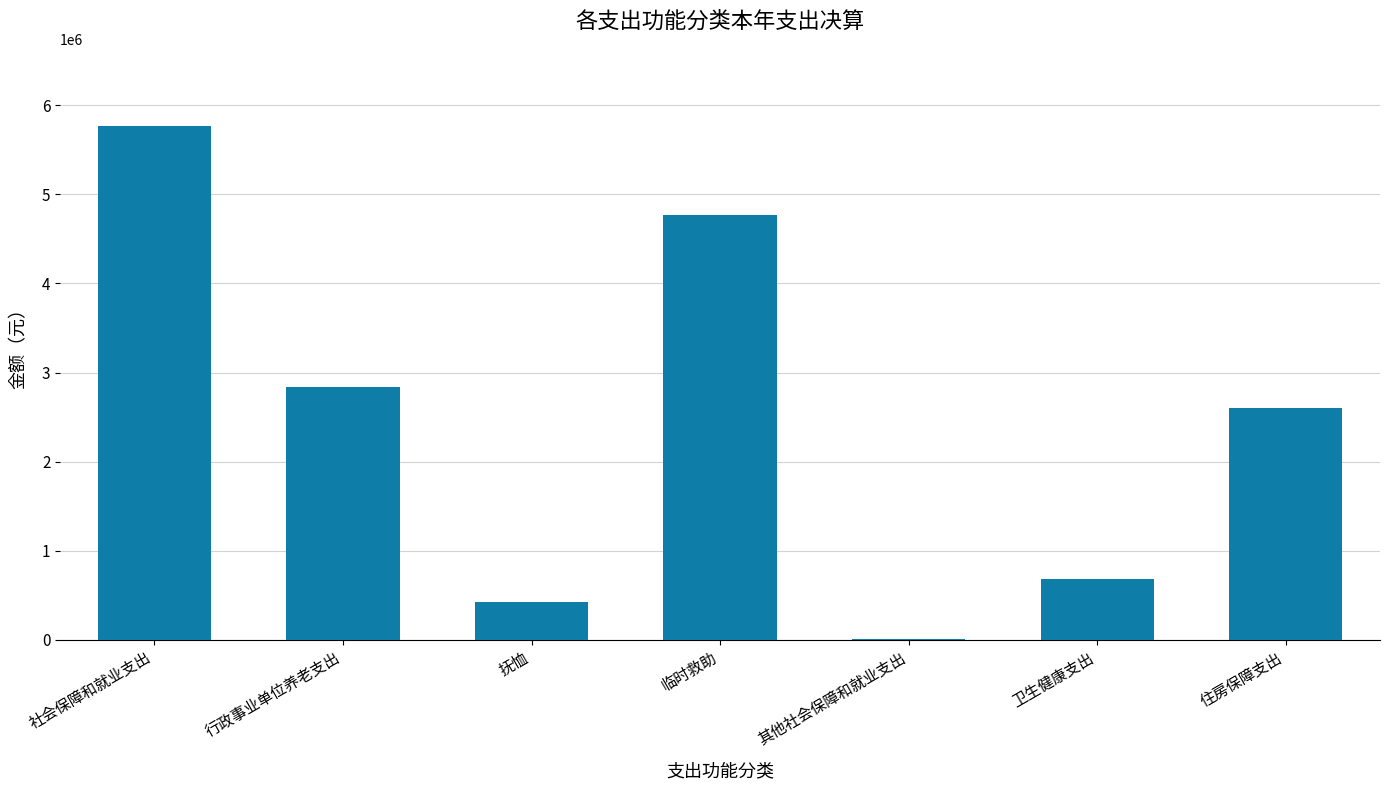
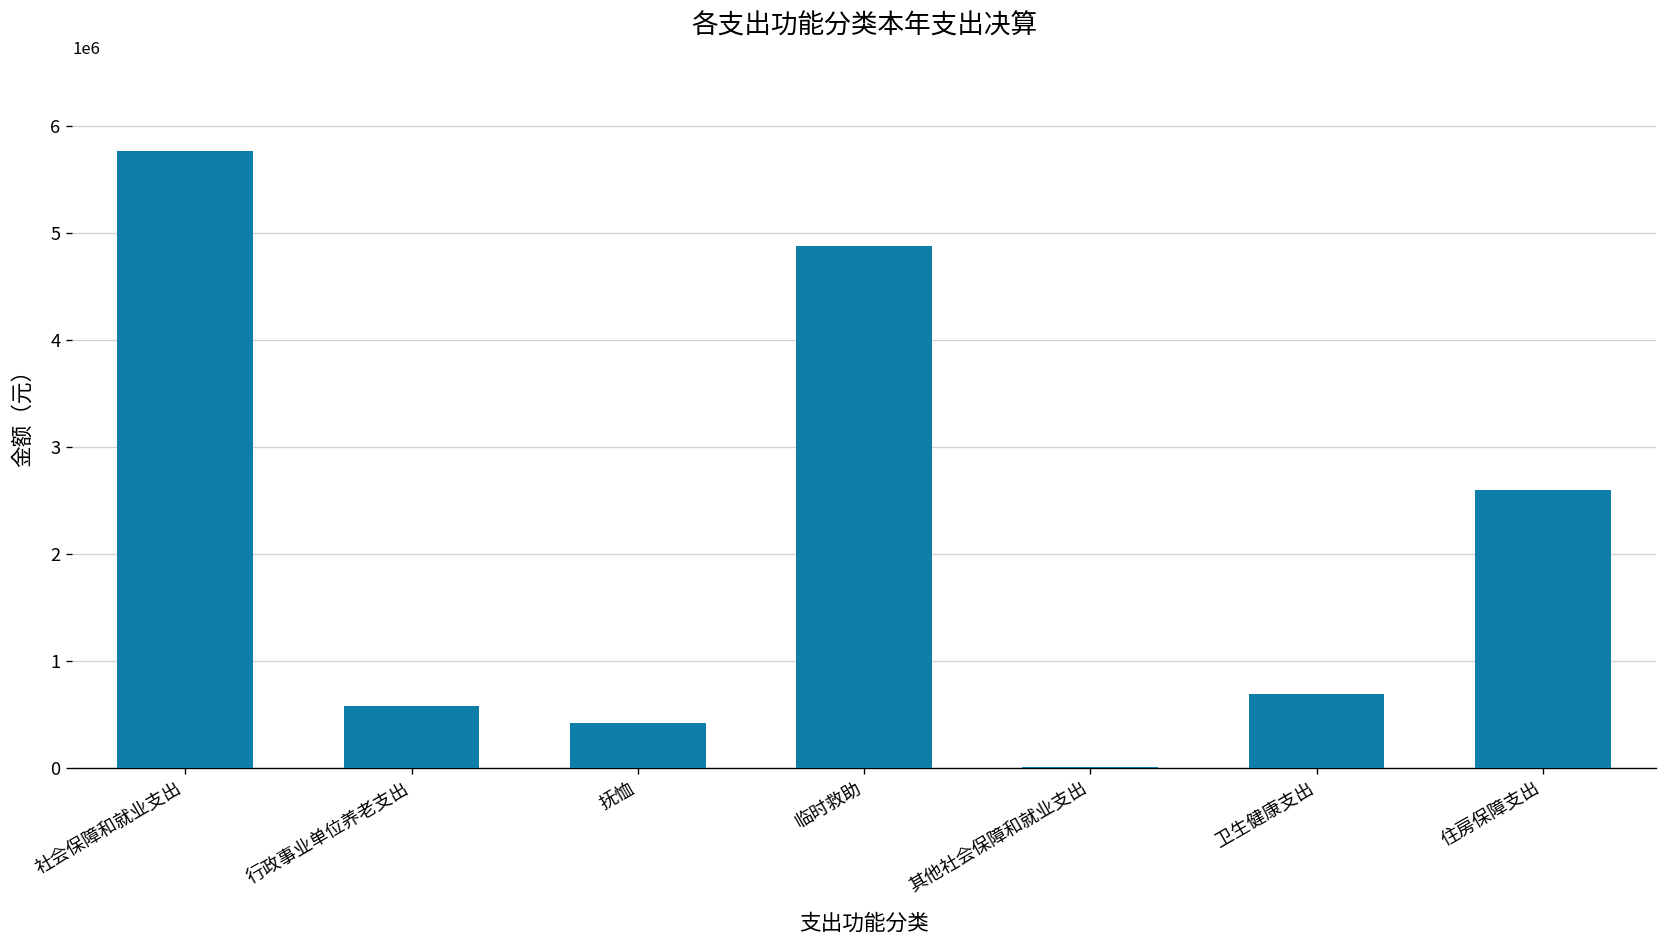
  {
    "社会保障和就业支出": 5800000,
-   "行政事业单位养老支出": 2800000,
+   "行政事业单位养老支出": 600000,
    "抚恤": 400000,
-   "临时救助": 4800000,
+   "临时救助": 4900000,
    "卫生健康支出": 700000,
    "住房保障支出": 2600000
  }
